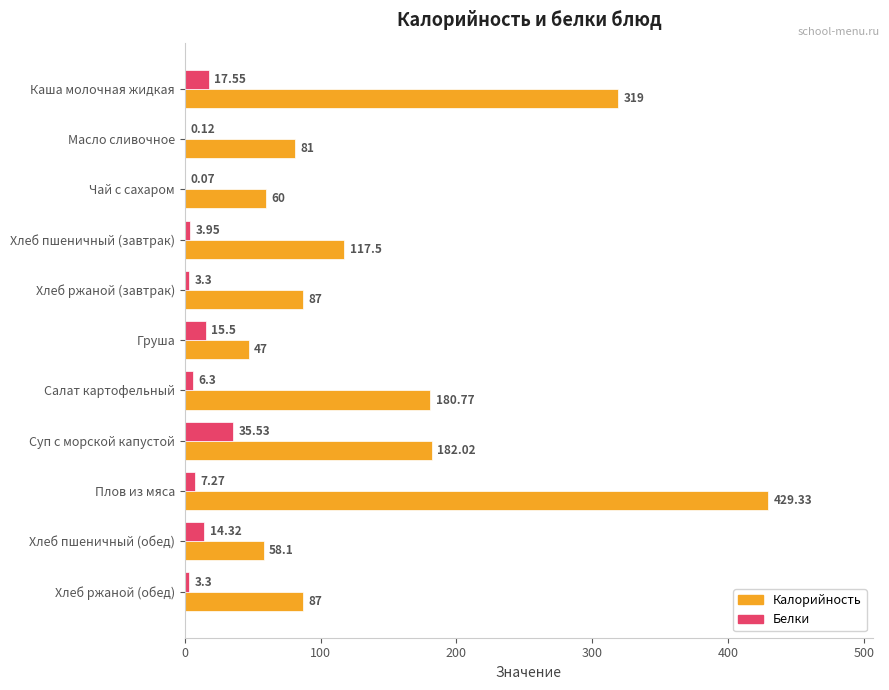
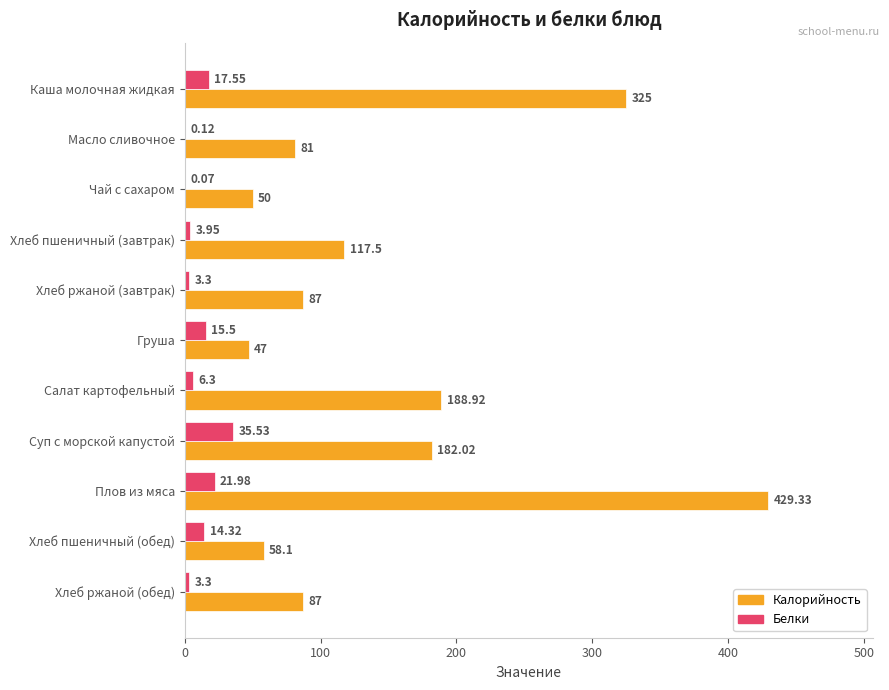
  {
    "Калорийность": {
-     "Каша молочная жидкая": 319,
+     "Каша молочная жидкая": 325,
      "Масло сливочное": 81,
-     "Чай с сахаром": 60,
+     "Чай с сахаром": 50,
      "Хлеб пшеничный (завтрак)": 117.5,
      "Хлеб ржаной (завтрак)": 87,
      "Груша": 47,
-     "Салат картофельный": 180.77,
+     "Салат картофельный": 188.92,
      "Суп с морской капустой": 182.02,
      "Плов из мяса": 429.33,
      "Хлеб пшеничный (обед)": 58.1,
      "Хлеб ржаной (обед)": 87
    },
    "Белки": {
      "Каша молочная жидкая": 17.55,
      "Масло сливочное": 0.12,
      "Чай с сахаром": 0.07,
      "Хлеб пшеничный (завтрак)": 3.95,
      "Хлеб ржаной (завтрак)": 3.3,
      "Груша": 15.5,
      "Салат картофельный": 6.3,
      "Суп с морской капустой": 35.53,
-     "Плов из мяса": 7.27,
+     "Плов из мяса": 21.98,
      "Хлеб пшеничный (обед)": 14.32,
      "Хлеб ржаной (обед)": 3.3
    }
  }
